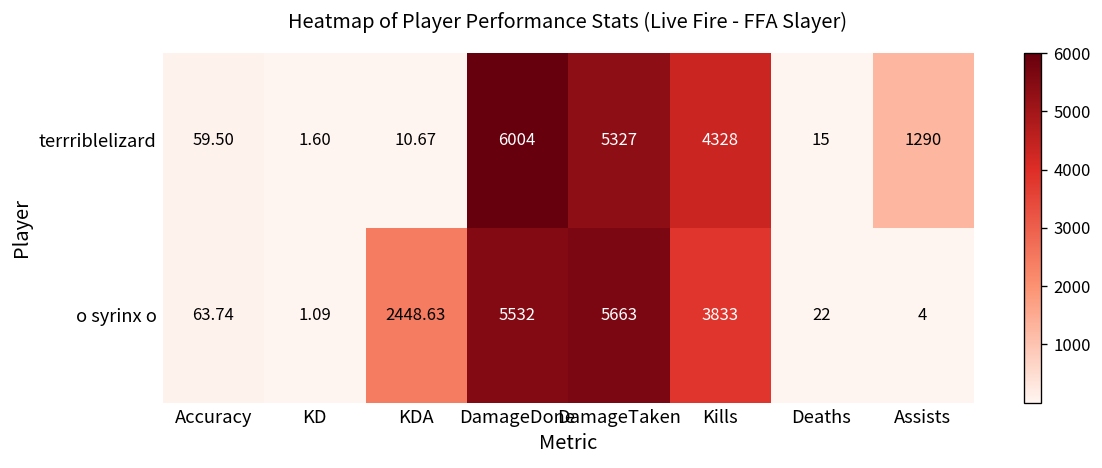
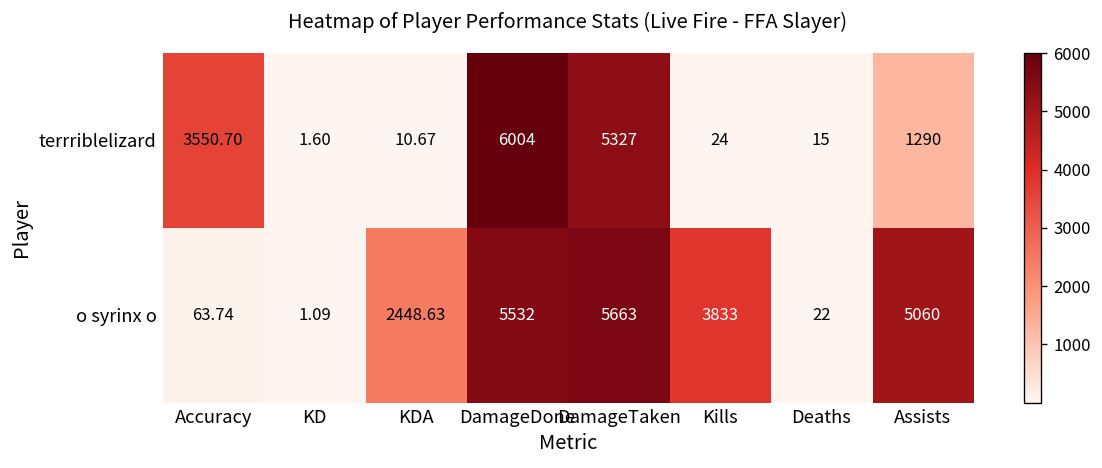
  {
    "terrriblelizard": {
-     "Accuracy": 59.50,
+     "Accuracy": 3550.70,
      "KD": 1.60,
      "KDA": 10.67,
      "DamageTaken": 5327,
-     "Kills": 4328,
+     "Kills": 24,
      "Deaths": 15,
      "Assists": 1290
    },
    "o syrinx o": {
      "Accuracy": 63.74,
      "KD": 1.09,
      "KDA": 2448.63,
      "DamageTaken": 5663,
      "Kills": 3833,
      "Deaths": 22,
-     "Assists": 4
+     "Assists": 5060
    }
  }
